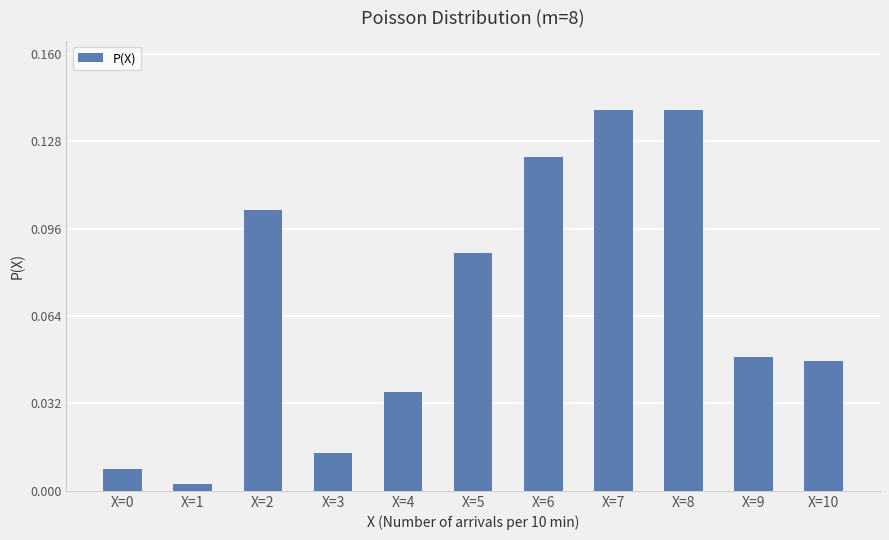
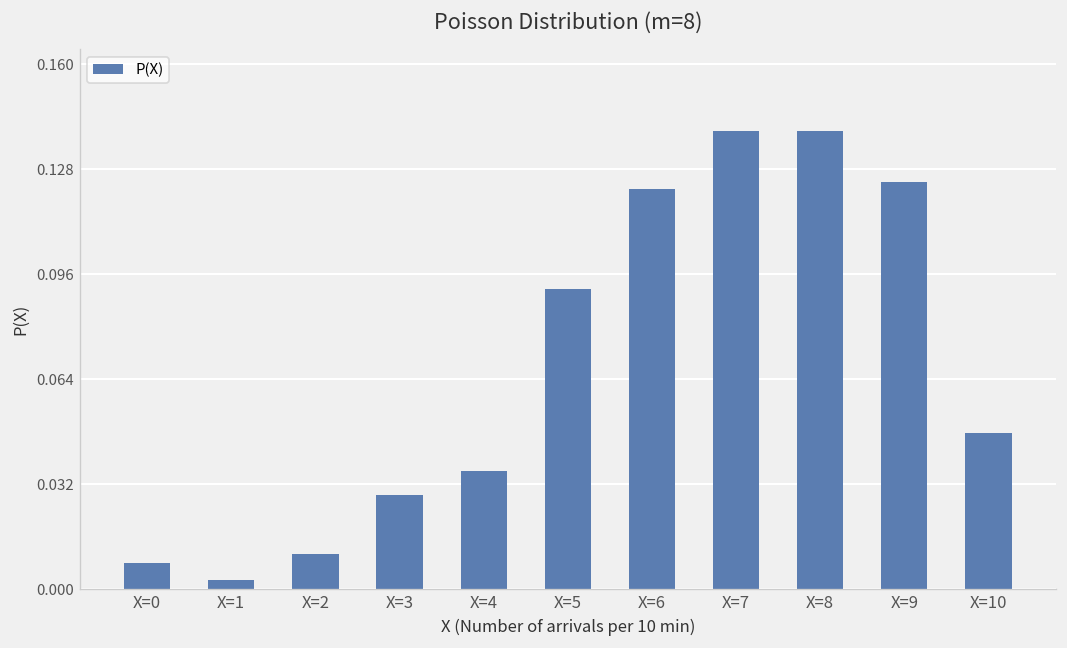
  {
    "X=0": 0.008,
    "X=1": 0.003,
-   "X=2": 0.103,
-   "X=3": 0.014,
+   "X=2": 0.011,
+   "X=3": 0.029,
    "X=4": 0.036,
-   "X=5": 0.087,
+   "X=5": 0.092,
    "X=6": 0.122,
    "X=7": 0.140,
    "X=8": 0.140,
-   "X=9": 0.049,
+   "X=9": 0.124,
    "X=10": 0.048
  }
